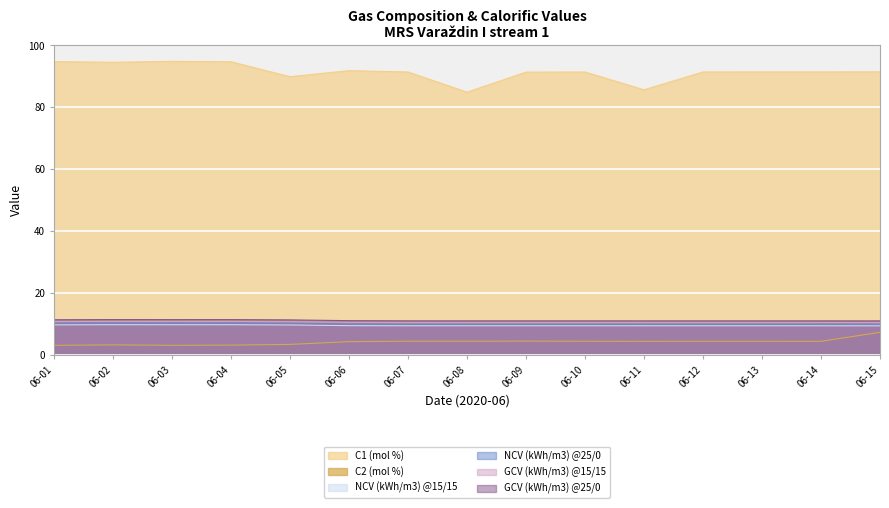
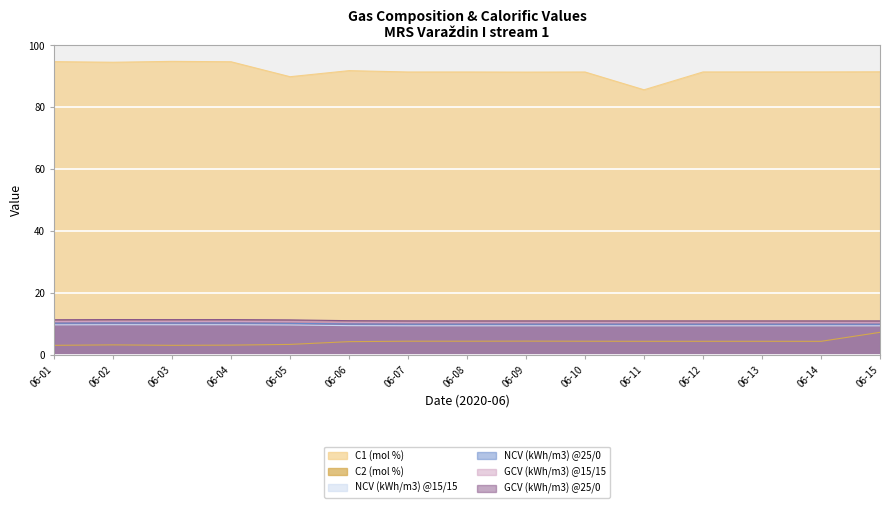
  {
    "C1 (mol %)": {
      "06-01": 95,
      "06-02": 95,
      "06-03": 95,
      "06-04": 95,
      "06-05": 90,
      "06-06": 92,
      "06-07": 91,
-     "06-08": 85,
+     "06-08": 91,
      "06-09": 91,
      "06-10": 91,
      "06-11": 86,
      "06-12": 91,
      "06-13": 91,
      "06-14": 91,
      "06-15": 91
    },
    "C2 (mol %)": {
      "06-01": 3,
      "06-02": 3,
      "06-03": 3,
      "06-04": 3,
      "06-05": 3,
      "06-06": 4,
      "06-07": 4,
      "06-08": 4,
      "06-09": 4,
      "06-10": 4,
      "06-11": 4,
      "06-12": 4,
      "06-13": 4,
      "06-14": 4,
      "06-15": 7
    }
  }
